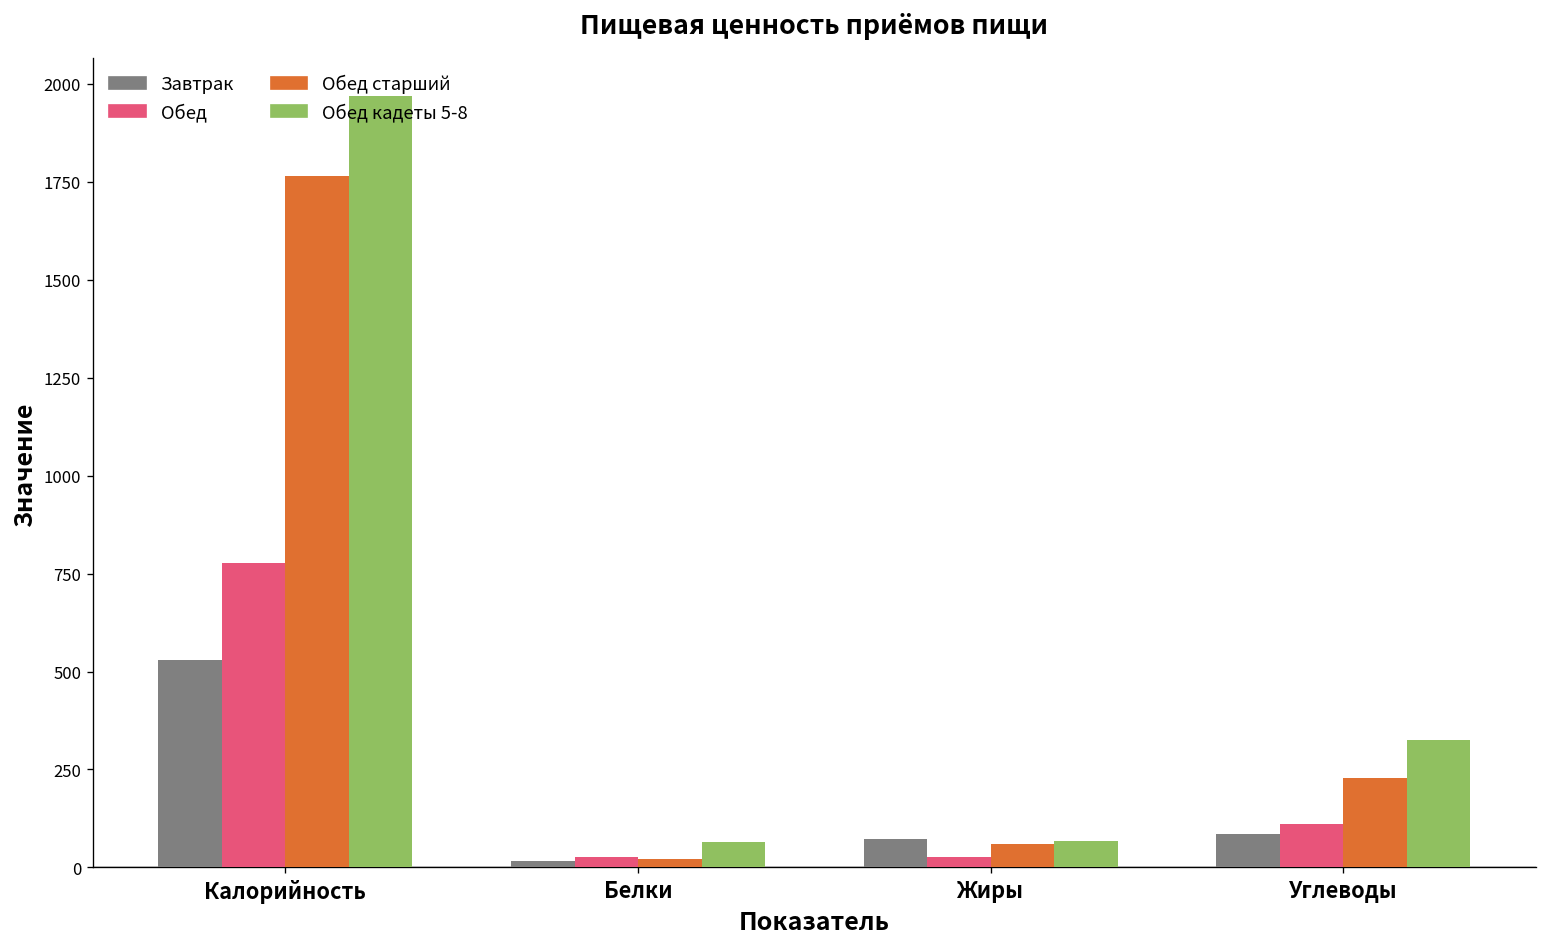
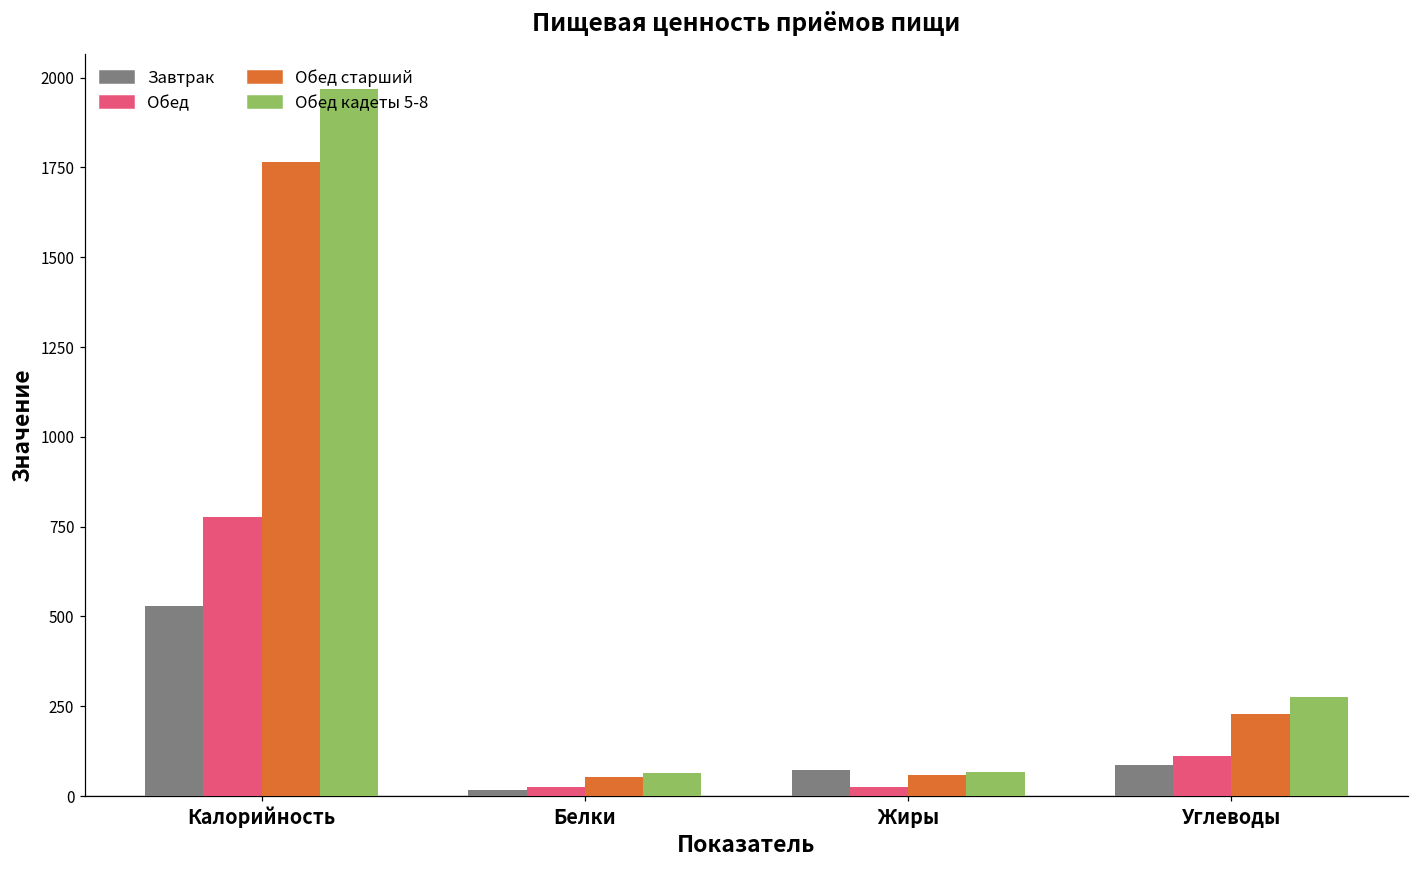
  {
    "Завтрак": {
      "Калорийность": 530,
      "Белки": 20,
      "Жиры": 70,
      "Углеводы": 90
    },
    "Обед": {
      "Калорийность": 780,
      "Белки": 30,
      "Жиры": 30,
      "Углеводы": 110
    },
    "Обед старший": {
      "Калорийность": 1760,
-     "Белки": 20,
+     "Белки": 50,
      "Жиры": 60,
      "Углеводы": 230
    },
    "Обед кадеты 5-8": {
      "Калорийность": 1970,
      "Белки": 70,
      "Жиры": 70,
-     "Углеводы": 320
+     "Углеводы": 280
    }
  }
